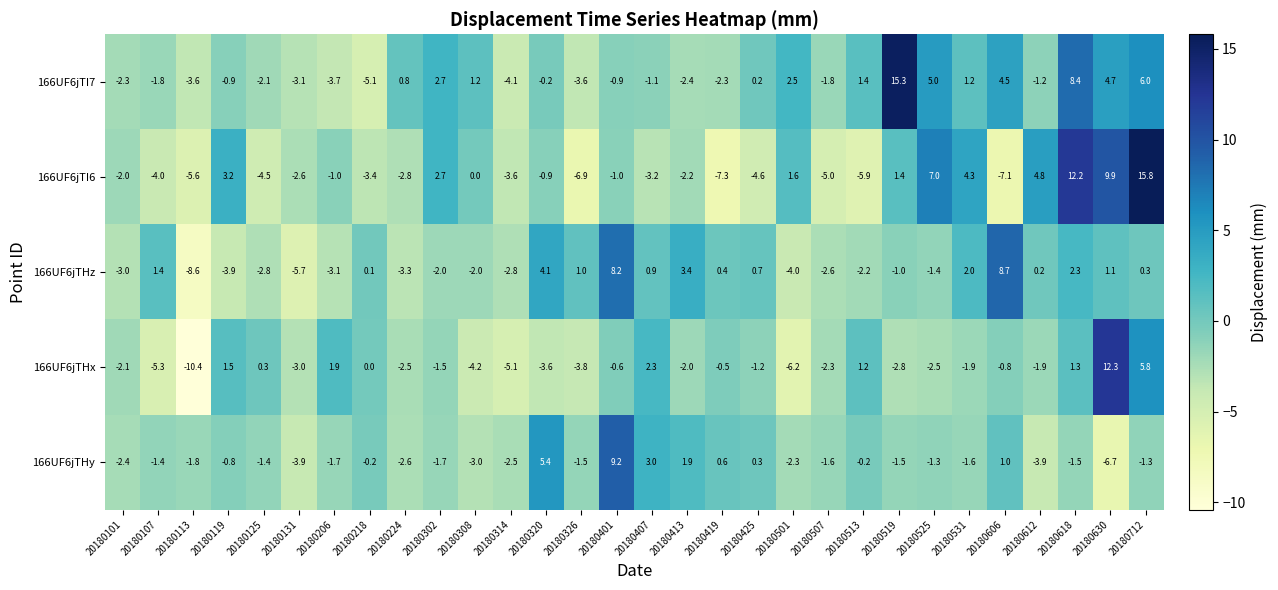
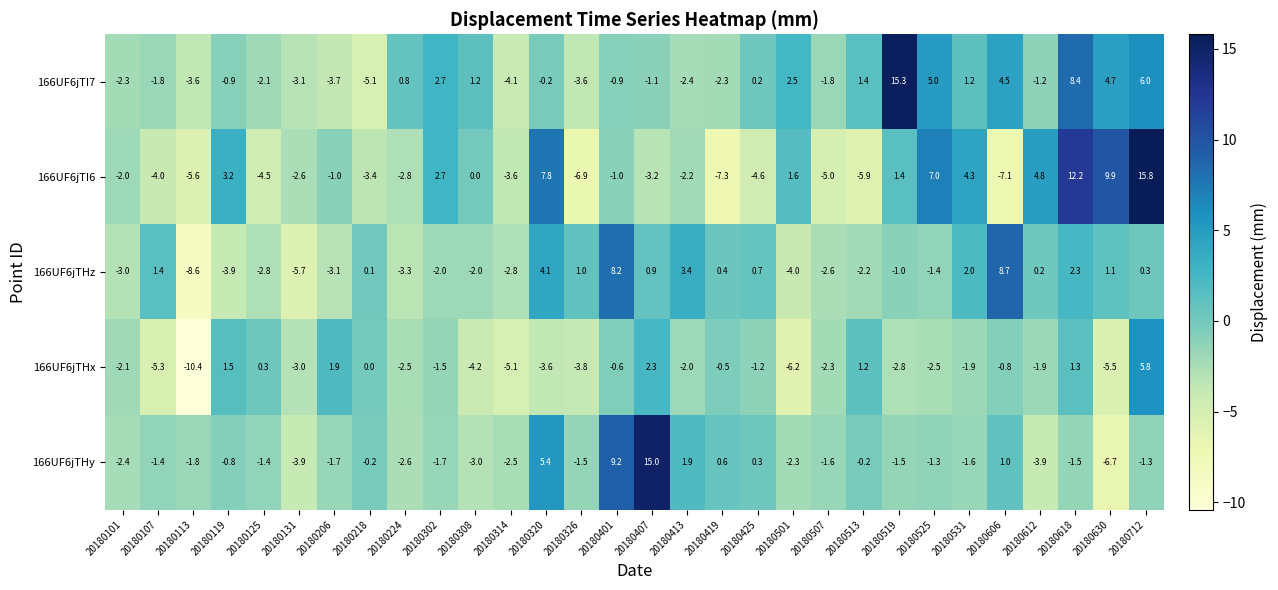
  {
    "166UF6jTI7": {
      "20180101": -2.3,
      "20180107": -1.8,
      "20180113": -3.6,
      "20180119": -0.9,
      "20180125": -2.1,
      "20180131": -3.1,
      "20180206": -3.7,
      "20180218": -5.1,
      "20180224": 0.8,
      "20180302": 2.7,
      "20180308": 1.2,
      "20180314": -4.1,
      "20180320": -0.2,
      "20180326": -3.6,
      "20180401": -0.9,
      "20180407": -1.1,
      "20180413": -2.4,
      "20180419": -2.3,
      "20180425": 0.2,
      "20180501": 2.5,
      "20180507": -1.8,
      "20180513": 1.4,
      "20180519": 15.3,
      "20180525": 5.0,
      "20180531": 1.2,
      "20180606": 4.5,
      "20180612": -1.2,
      "20180618": 8.4,
      "20180630": 4.7,
      "20180712": 6.0
    },
    "166UF6jTI6": {
      "20180101": -2.0,
      "20180107": -4.0,
      "20180113": -5.6,
      "20180119": 3.2,
      "20180125": -4.5,
      "20180131": -2.6,
      "20180206": -1.0,
      "20180218": -3.4,
      "20180224": -2.8,
      "20180302": 2.7,
      "20180308": 0.0,
      "20180314": -3.6,
-     "20180320": -0.9,
+     "20180320": 7.8,
      "20180326": -6.9,
      "20180401": -1.0,
      "20180407": -3.2,
      "20180413": -2.2,
      "20180419": -7.3,
      "20180425": -4.6,
      "20180501": 1.6,
      "20180507": -5.0,
      "20180513": -5.9,
      "20180519": 1.4,
      "20180525": 7.0,
      "20180531": 4.3,
      "20180606": -7.1,
      "20180612": 4.8,
      "20180618": 12.2,
      "20180630": 9.9,
      "20180712": 15.8
    },
    "166UF6jTHz": {
      "20180101": -3.0,
      "20180107": 1.4,
      "20180113": -8.6,
      "20180119": -3.9,
      "20180125": -2.8,
      "20180131": -5.7,
      "20180206": -3.1,
      "20180218": 0.1,
      "20180224": -3.3,
      "20180302": -2.0,
      "20180308": -2.0,
      "20180314": -2.8,
      "20180320": 4.1,
      "20180326": 1.0,
      "20180401": 8.2,
      "20180407": 0.9,
      "20180413": 3.4,
      "20180419": 0.4,
      "20180425": 0.7,
      "20180501": -4.0,
      "20180507": -2.6,
      "20180513": -2.2,
      "20180519": -1.0,
      "20180525": -1.4,
      "20180531": 2.0,
      "20180606": 8.7,
      "20180612": 0.2,
      "20180618": 2.3,
      "20180630": 1.1,
      "20180712": 0.3
    },
    "166UF6jTHx": {
      "20180101": -2.1,
      "20180107": -5.3,
      "20180113": -10.4,
      "20180119": 1.5,
      "20180125": 0.3,
      "20180131": -3.0,
      "20180206": 1.9,
      "20180218": 0.0,
      "20180224": -2.5,
      "20180302": -1.5,
      "20180308": -4.2,
      "20180314": -5.1,
      "20180320": -3.6,
      "20180326": -3.8,
      "20180401": -0.6,
      "20180407": 2.3,
      "20180413": -2.0,
      "20180419": -0.5,
      "20180425": -1.2,
      "20180501": -6.2,
      "20180507": -2.3,
      "20180513": 1.2,
      "20180519": -2.8,
      "20180525": -2.5,
      "20180531": -1.9,
      "20180606": -0.8,
      "20180612": -1.9,
      "20180618": 1.3,
-     "20180630": 12.3,
+     "20180630": -5.5,
      "20180712": 5.8
    },
    "166UF6jTHy": {
      "20180101": -2.4,
      "20180107": -1.4,
      "20180113": -1.8,
      "20180119": -0.8,
      "20180125": -1.4,
      "20180131": -3.9,
      "20180206": -1.7,
      "20180218": -0.2,
      "20180224": -2.6,
      "20180302": -1.7,
      "20180308": -3.0,
      "20180314": -2.5,
      "20180320": 5.4,
      "20180326": -1.5,
      "20180401": 9.2,
-     "20180407": 3.0,
+     "20180407": 15.0,
      "20180413": 1.9,
      "20180419": 0.6,
      "20180425": 0.3,
      "20180501": -2.3,
      "20180507": -1.6,
      "20180513": -0.2,
      "20180519": -1.5,
      "20180525": -1.3,
      "20180531": -1.6,
      "20180606": 1.0,
      "20180612": -3.9,
      "20180618": -1.5,
      "20180630": -6.7,
      "20180712": -1.3
    }
  }
